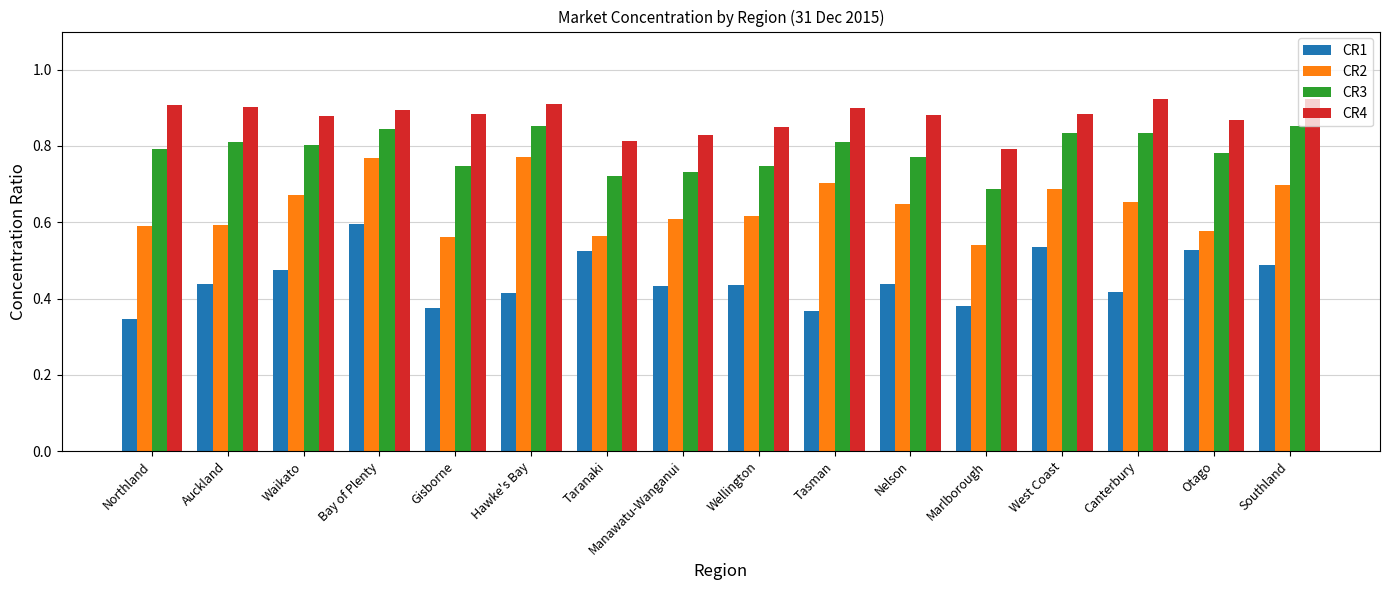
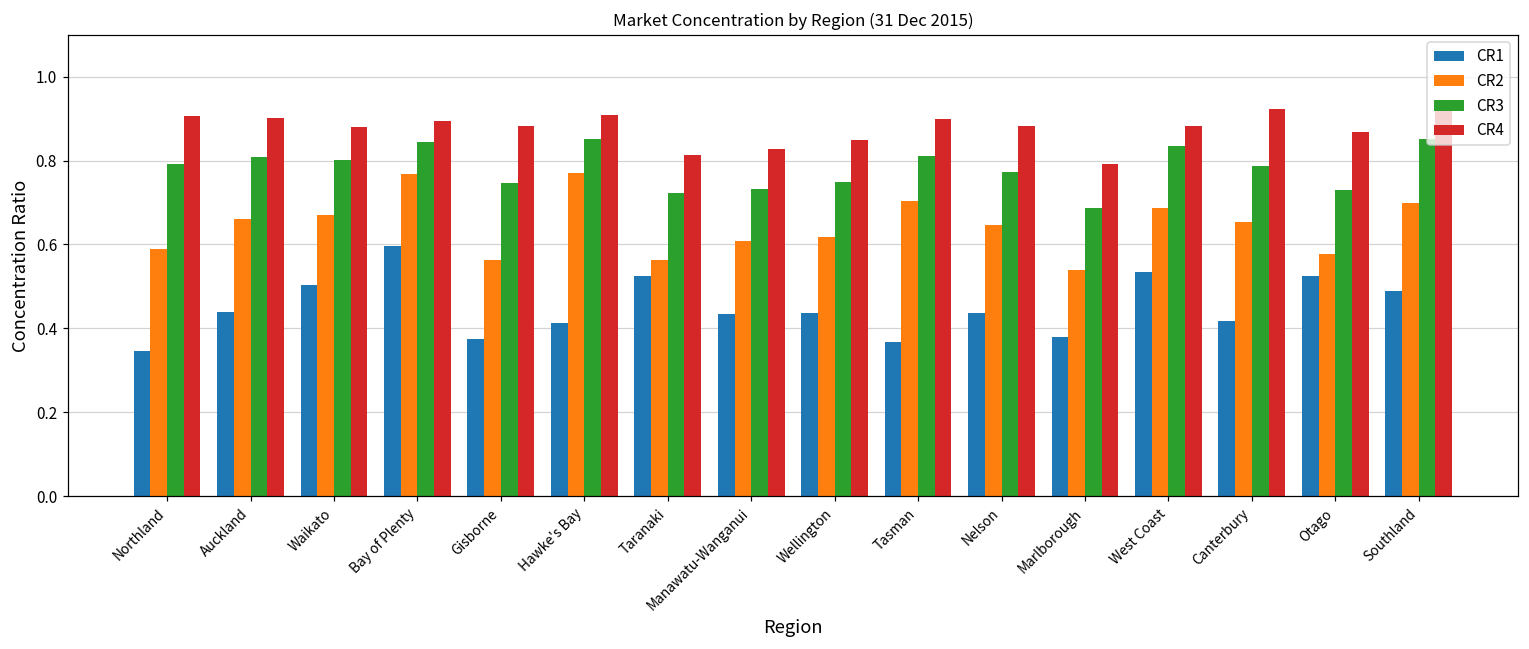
  {
    "CR1": {
      "Northland": 0.35,
      "Auckland": 0.44,
-     "Waikato": 0.47,
+     "Waikato": 0.50,
      "Bay of Plenty": 0.60,
      "Gisborne": 0.37,
      "Hawke's Bay": 0.41,
      "Taranaki": 0.53,
      "Manawatu-Wanganui": 0.43,
      "Wellington": 0.44,
      "Tasman": 0.37,
      "Nelson": 0.44,
      "Marlborough": 0.38,
      "West Coast": 0.53,
      "Canterbury": 0.42,
      "Otago": 0.53,
      "Southland": 0.49
    },
    "CR2": {
      "Northland": 0.59,
-     "Auckland": 0.59,
+     "Auckland": 0.66,
      "Waikato": 0.67,
      "Bay of Plenty": 0.77,
      "Gisborne": 0.56,
      "Hawke's Bay": 0.77,
      "Taranaki": 0.56,
      "Manawatu-Wanganui": 0.61,
      "Wellington": 0.62,
      "Tasman": 0.70,
      "Nelson": 0.65,
      "Marlborough": 0.54,
      "West Coast": 0.69,
      "Canterbury": 0.65,
      "Otago": 0.58,
      "Southland": 0.70
    },
    "CR3": {
      "Northland": 0.79,
      "Auckland": 0.81,
      "Waikato": 0.80,
      "Bay of Plenty": 0.85,
      "Gisborne": 0.75,
      "Hawke's Bay": 0.85,
      "Taranaki": 0.72,
      "Manawatu-Wanganui": 0.73,
      "Wellington": 0.75,
      "Tasman": 0.81,
      "Nelson": 0.77,
      "Marlborough": 0.69,
      "West Coast": 0.83,
-     "Canterbury": 0.83,
-     "Otago": 0.78,
+     "Canterbury": 0.79,
+     "Otago": 0.73,
      "Southland": 0.85
    },
    "CR4": {
      "Northland": 0.91,
      "Auckland": 0.90,
      "Waikato": 0.88,
      "Bay of Plenty": 0.90,
      "Gisborne": 0.88,
      "Hawke's Bay": 0.91,
      "Taranaki": 0.81,
      "Manawatu-Wanganui": 0.83,
      "Wellington": 0.85,
      "Tasman": 0.90,
      "Nelson": 0.88,
      "Marlborough": 0.79,
      "West Coast": 0.88,
      "Canterbury": 0.92,
      "Otago": 0.87
    }
  }
